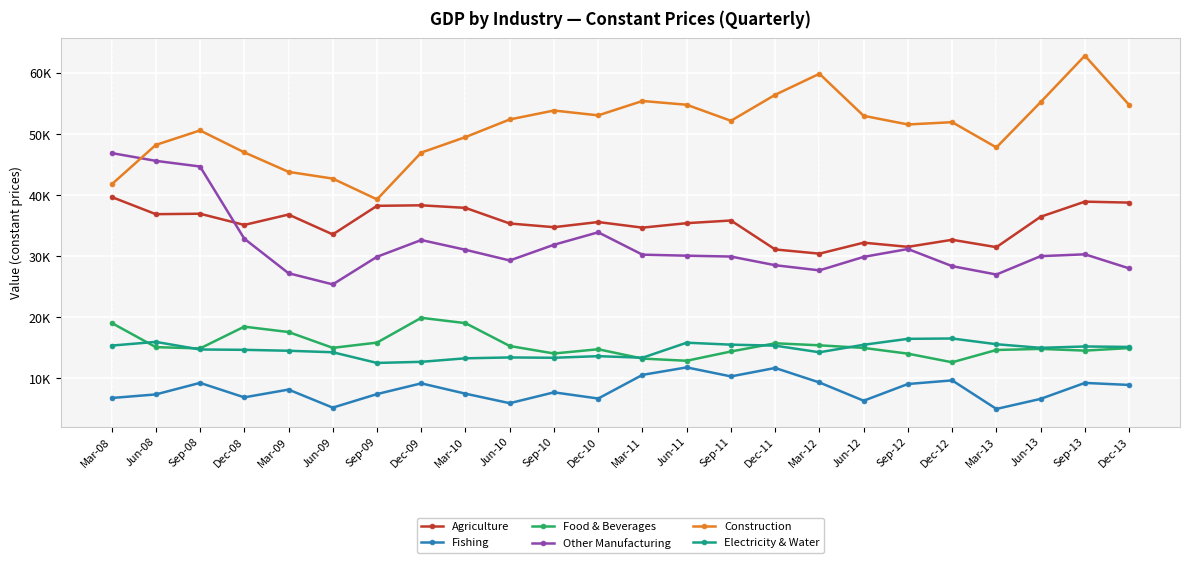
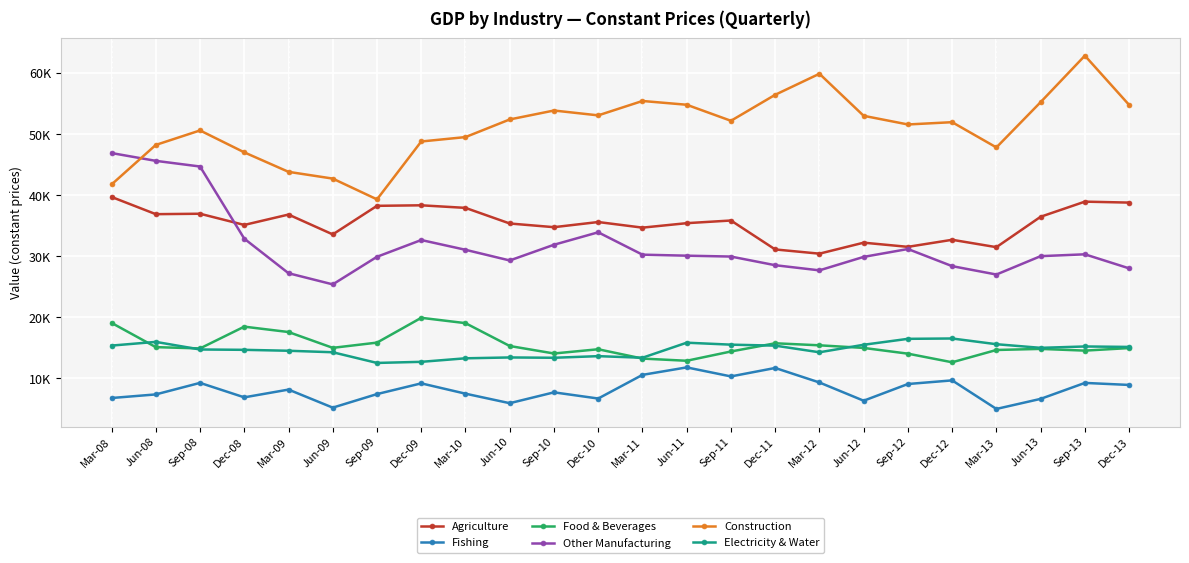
  {
    "Agriculture": {
      "Mar-08": 40000,
      "Jun-08": 37000,
      "Sep-08": 37000,
      "Dec-08": 35000,
      "Mar-09": 37000,
      "Jun-09": 34000,
      "Sep-09": 38000,
      "Dec-09": 38000,
      "Mar-10": 38000,
      "Jun-10": 35000,
      "Sep-10": 35000,
      "Dec-10": 36000,
      "Mar-11": 35000,
      "Jun-11": 35000,
      "Sep-11": 36000,
      "Dec-11": 31000,
      "Mar-12": 30000,
      "Jun-12": 32000,
      "Dec-12": 33000,
      "Mar-13": 31000,
      "Jun-13": 36000,
      "Sep-13": 39000,
      "Dec-13": 39000
    },
    "Fishing": {
      "Mar-08": 7000,
      "Jun-08": 7000,
      "Sep-08": 9000,
      "Dec-08": 7000,
      "Mar-09": 8000,
      "Jun-09": 5000,
      "Sep-09": 7000,
      "Dec-09": 9000,
      "Mar-10": 7000,
      "Jun-10": 6000,
      "Sep-10": 8000,
      "Dec-10": 7000,
      "Mar-11": 11000,
      "Jun-11": 12000,
      "Sep-11": 10000,
      "Dec-11": 12000,
      "Mar-12": 9000,
      "Jun-12": 6000,
      "Sep-12": 9000,
      "Dec-12": 10000,
      "Mar-13": 5000,
      "Jun-13": 7000,
      "Sep-13": 9000,
      "Dec-13": 9000
    },
    "Other Manufacturing": {
      "Mar-08": 47000,
      "Jun-08": 46000,
      "Sep-08": 45000,
      "Dec-08": 33000,
      "Mar-09": 27000,
      "Jun-09": 25000,
      "Sep-09": 30000,
      "Dec-09": 33000,
      "Mar-10": 31000,
      "Jun-10": 29000,
      "Sep-10": 32000,
      "Dec-10": 34000,
      "Mar-11": 30000,
      "Jun-11": 30000,
      "Sep-11": 30000,
      "Dec-11": 29000,
      "Mar-12": 28000,
      "Jun-12": 30000,
      "Dec-12": 28000,
      "Mar-13": 27000,
      "Jun-13": 30000,
      "Sep-13": 30000,
      "Dec-13": 28000
    },
    "Construction": {
      "Mar-08": 42000,
      "Jun-08": 48000,
      "Sep-08": 51000,
      "Dec-08": 47000,
      "Mar-09": 44000,
      "Jun-09": 43000,
      "Sep-09": 39000,
-     "Dec-09": 47000,
+     "Dec-09": 49000,
      "Mar-10": 50000,
      "Jun-10": 52000,
      "Sep-10": 54000,
      "Dec-10": 53000,
      "Mar-11": 55000,
      "Jun-11": 55000,
      "Sep-11": 52000,
      "Dec-11": 56000,
      "Mar-12": 60000,
      "Jun-12": 53000,
      "Sep-12": 52000,
      "Dec-12": 52000,
      "Mar-13": 48000,
      "Jun-13": 55000,
      "Sep-13": 63000,
      "Dec-13": 55000
    }
  }
